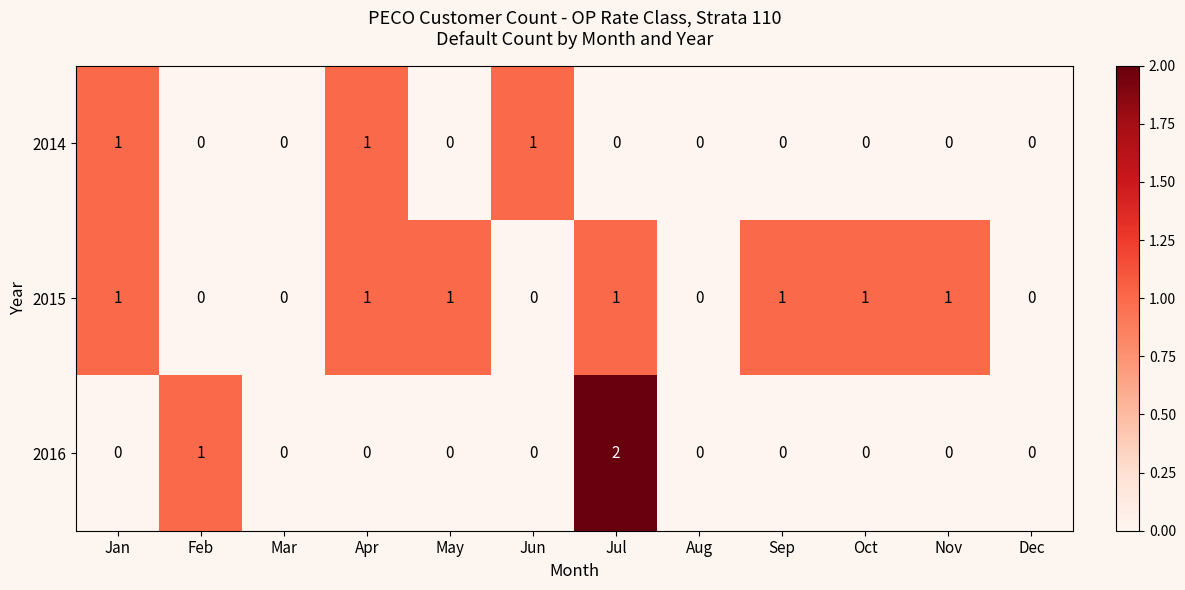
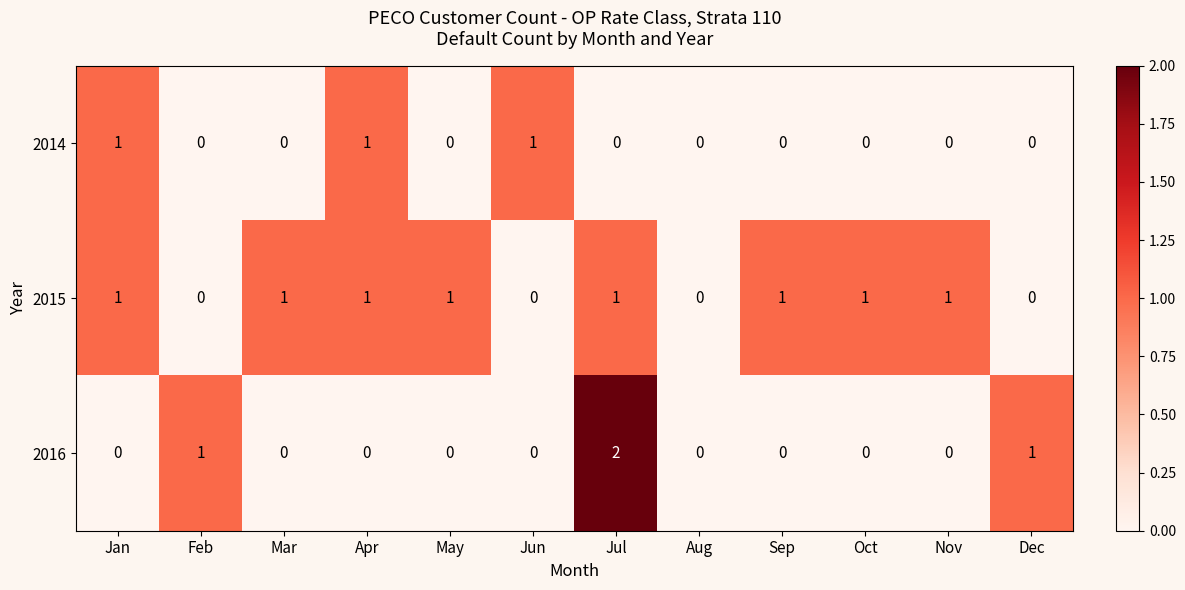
  {
    "2014": {
      "Jan": 1,
      "Feb": 0,
      "Mar": 0,
      "Apr": 1,
      "May": 0,
      "Jun": 1,
      "Jul": 0,
      "Aug": 0,
      "Sep": 0,
      "Oct": 0,
      "Nov": 0,
      "Dec": 0
    },
    "2015": {
      "Jan": 1,
      "Feb": 0,
-     "Mar": 0,
+     "Mar": 1,
      "Apr": 1,
      "May": 1,
      "Jun": 0,
      "Jul": 1,
      "Aug": 0,
      "Sep": 1,
      "Oct": 1,
      "Nov": 1,
      "Dec": 0
    },
    "2016": {
      "Jan": 0,
      "Feb": 1,
      "Mar": 0,
      "Apr": 0,
      "May": 0,
      "Jun": 0,
      "Jul": 2,
      "Aug": 0,
      "Sep": 0,
      "Oct": 0,
      "Nov": 0,
-     "Dec": 0
+     "Dec": 1
    }
  }
